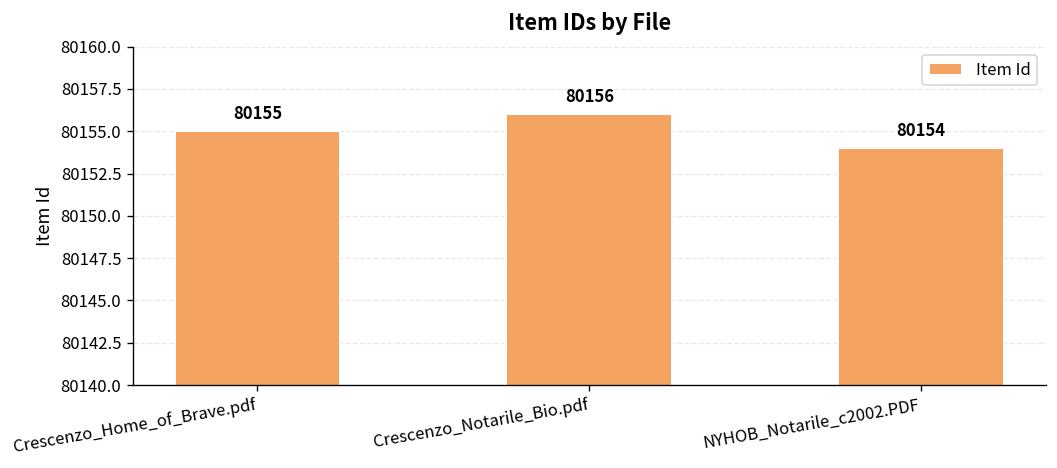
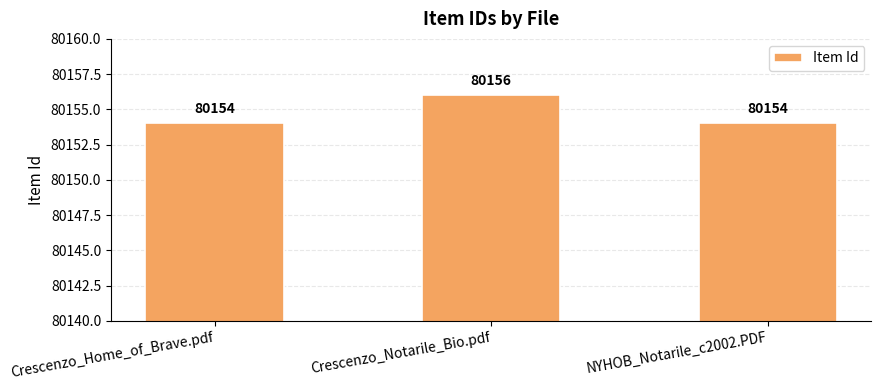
  {
-   "Crescenzo_Home_of_Brave.pdf": 80155,
+   "Crescenzo_Home_of_Brave.pdf": 80154,
    "Crescenzo_Notarile_Bio.pdf": 80156,
    "NYHOB_Notarile_c2002.PDF": 80154
  }
